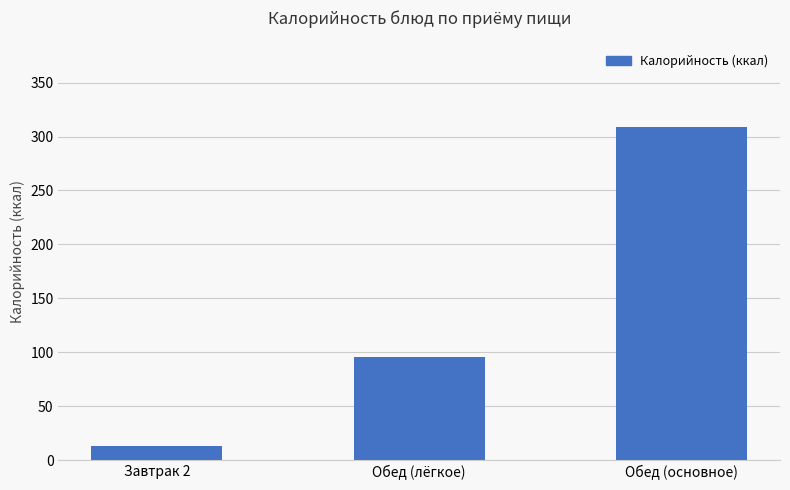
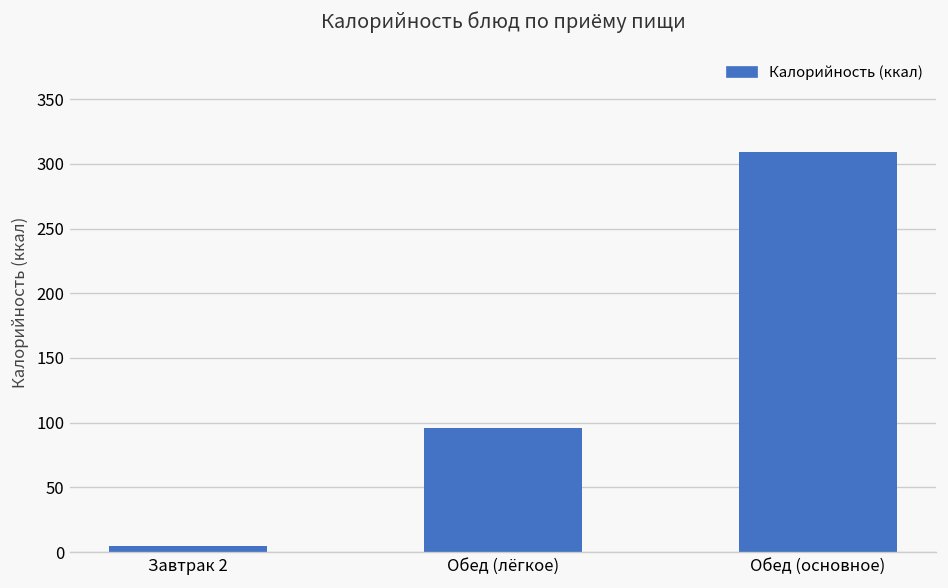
  {
-   "Завтрак 2": 13,
+   "Завтрак 2": 4,
    "Обед (лёгкое)": 96,
    "Обед (основное)": 309
  }
